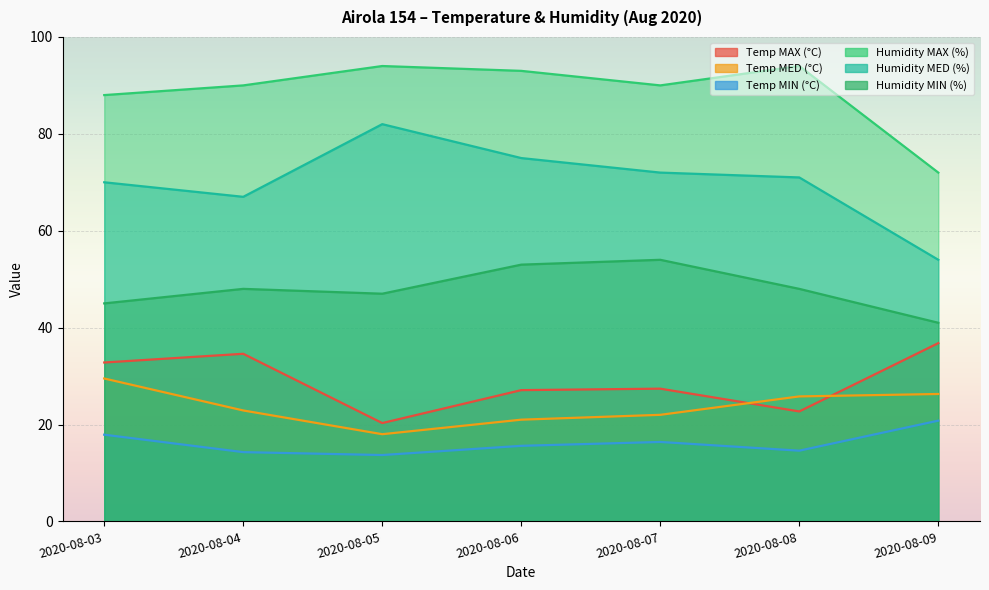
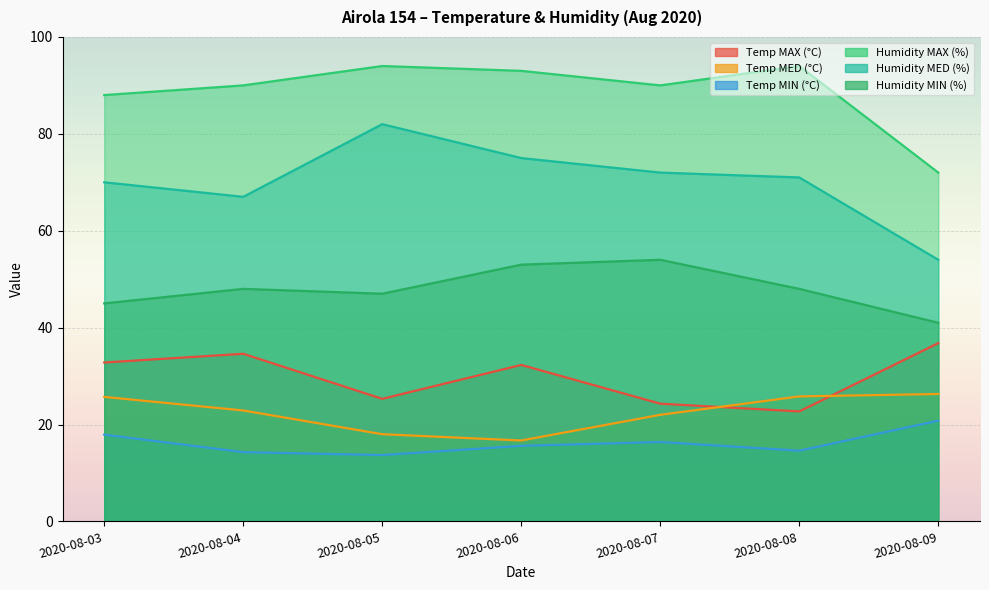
  {
    "Temp MAX (°C)": {
      "2020-08-03": 33,
      "2020-08-04": 35,
-     "2020-08-05": 20,
-     "2020-08-06": 27,
-     "2020-08-07": 27,
+     "2020-08-05": 25,
+     "2020-08-06": 32,
+     "2020-08-07": 24,
      "2020-08-08": 23,
      "2020-08-09": 37
    },
    "Temp MED (°C)": {
-     "2020-08-03": 30,
+     "2020-08-03": 26,
      "2020-08-04": 23,
      "2020-08-05": 18,
-     "2020-08-06": 21,
+     "2020-08-06": 17,
      "2020-08-07": 22,
      "2020-08-08": 26,
      "2020-08-09": 26
    }
  }
